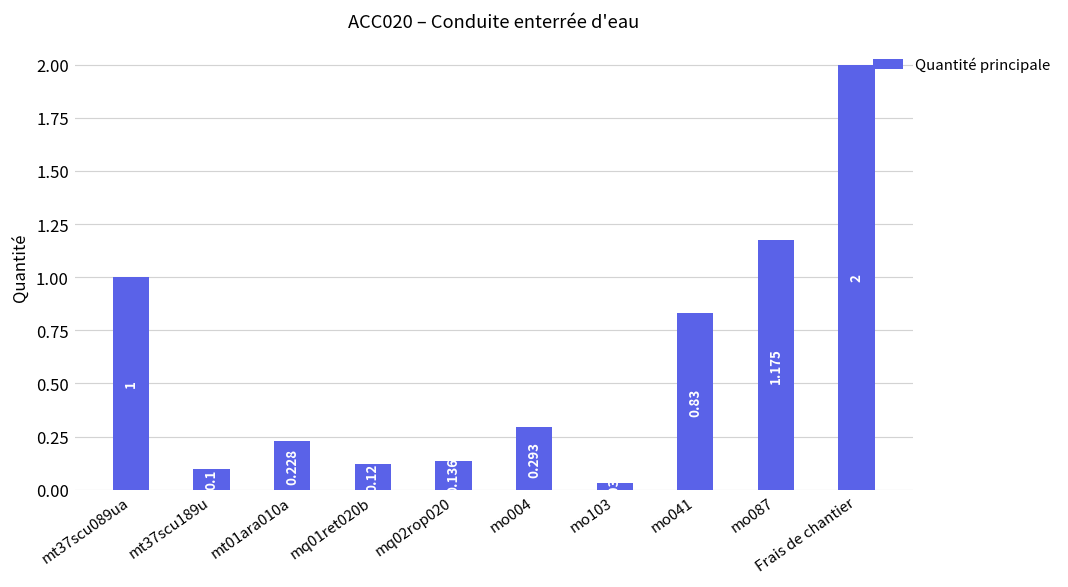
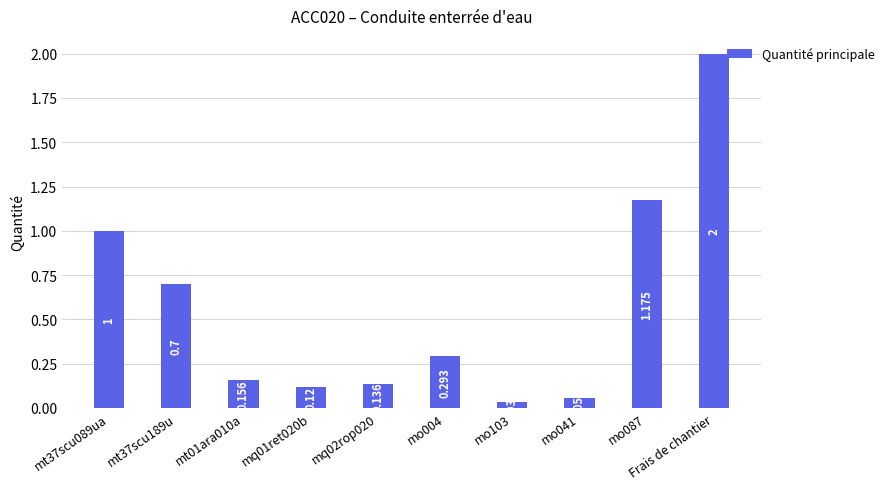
  {
    "mt37scu089ua": 1,
-   "mt37scu189u": 0.1,
-   "mt01ara010a": 0.228,
+   "mt37scu189u": 0.7,
+   "mt01ara010a": 0.156,
    "mq01ret020b": 0.12,
    "mq02rop020": 0.136,
    "mo004": 0.293,
-   "mo041": 0.83,
+   "mo041": 0.06,
    "mo087": 1.175,
    "Frais de chantier": 2
  }
